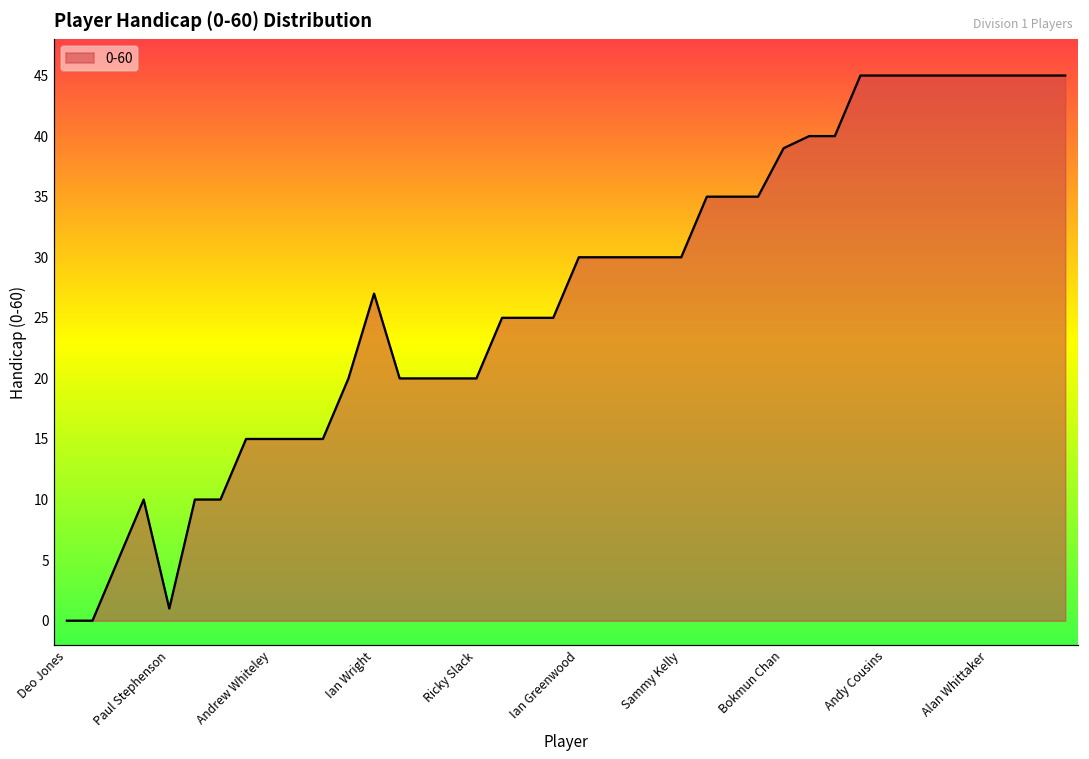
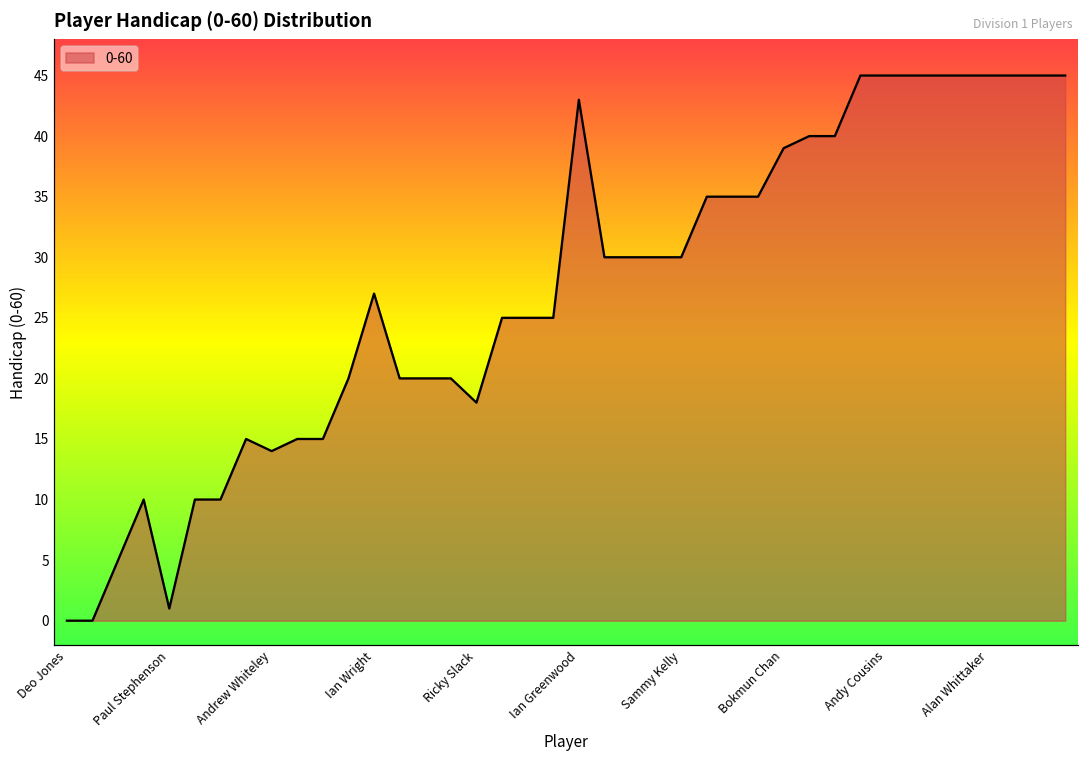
  {
    "Deo Jones": 0,
    "Paul Stephenson": 1,
-   "Andrew Whiteley": 15,
+   "Andrew Whiteley": 14,
    "Ian Wright": 27,
-   "Ricky Slack": 20,
-   "Ian Greenwood": 30,
+   "Ricky Slack": 18,
+   "Ian Greenwood": 43,
    "Sammy Kelly": 30,
    "Bokmun Chan": 39,
    "Andy Cousins": 45,
    "Alan Whittaker": 45
  }
